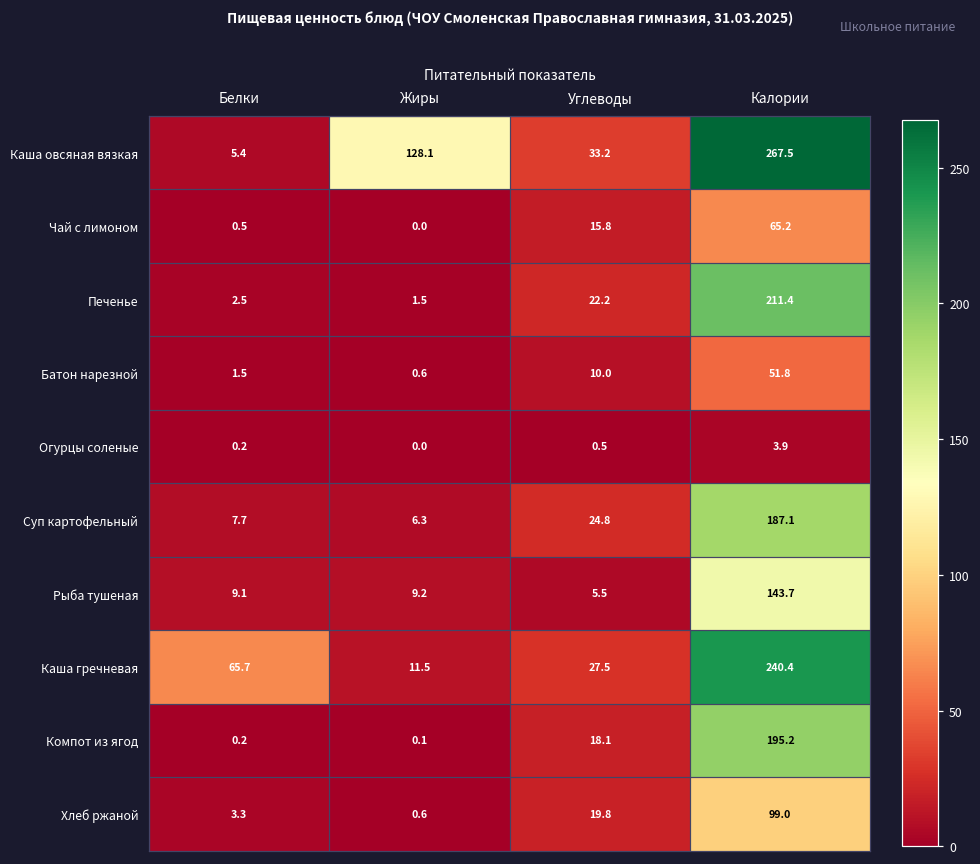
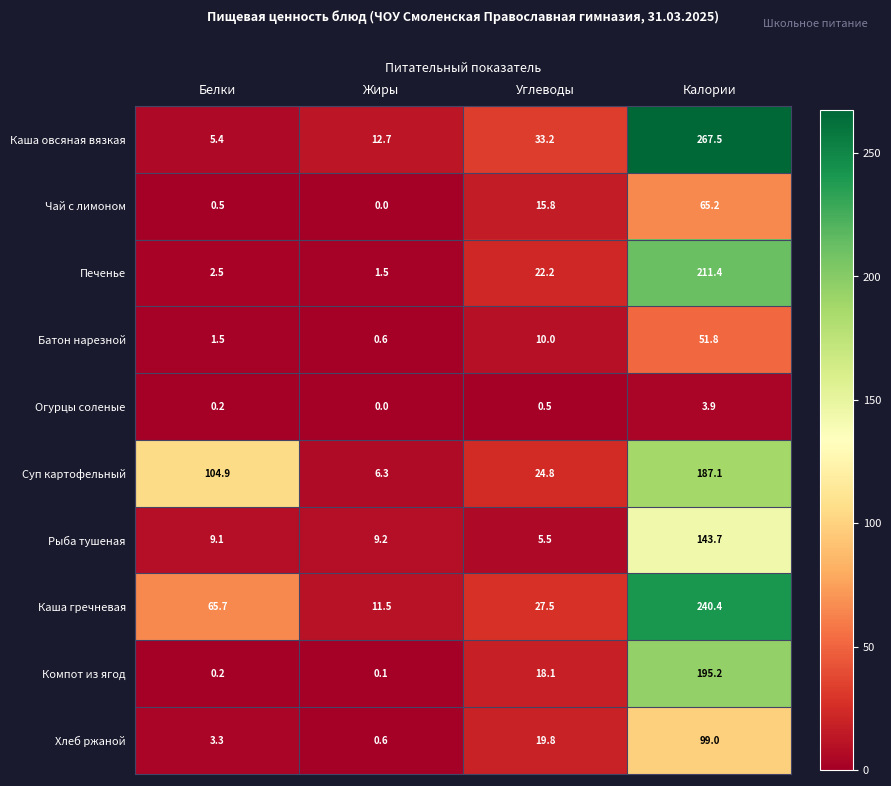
  {
    "Каша овсяная вязкая": {
      "Белки": 5.4,
-     "Жиры": 128.1,
+     "Жиры": 12.7,
      "Углеводы": 33.2,
      "Калории": 267.5
    },
    "Чай с лимоном": {
      "Белки": 0.5,
      "Жиры": 0.0,
      "Углеводы": 15.8,
      "Калории": 65.2
    },
    "Печенье": {
      "Белки": 2.5,
      "Жиры": 1.5,
      "Углеводы": 22.2,
      "Калории": 211.4
    },
    "Батон нарезной": {
      "Белки": 1.5,
      "Жиры": 0.6,
      "Углеводы": 10.0,
      "Калории": 51.8
    },
    "Огурцы соленые": {
      "Белки": 0.2,
      "Жиры": 0.0,
      "Углеводы": 0.5,
      "Калории": 3.9
    },
    "Суп картофельный": {
-     "Белки": 7.7,
+     "Белки": 104.9,
      "Жиры": 6.3,
      "Углеводы": 24.8,
      "Калории": 187.1
    },
    "Рыба тушеная": {
      "Белки": 9.1,
      "Жиры": 9.2,
      "Углеводы": 5.5,
      "Калории": 143.7
    },
    "Каша гречневая": {
      "Белки": 65.7,
      "Жиры": 11.5,
      "Углеводы": 27.5,
      "Калории": 240.4
    },
    "Компот из ягод": {
      "Белки": 0.2,
      "Жиры": 0.1,
      "Углеводы": 18.1,
      "Калории": 195.2
    },
    "Хлеб ржаной": {
      "Белки": 3.3,
      "Жиры": 0.6,
      "Углеводы": 19.8,
      "Калории": 99.0
    }
  }
